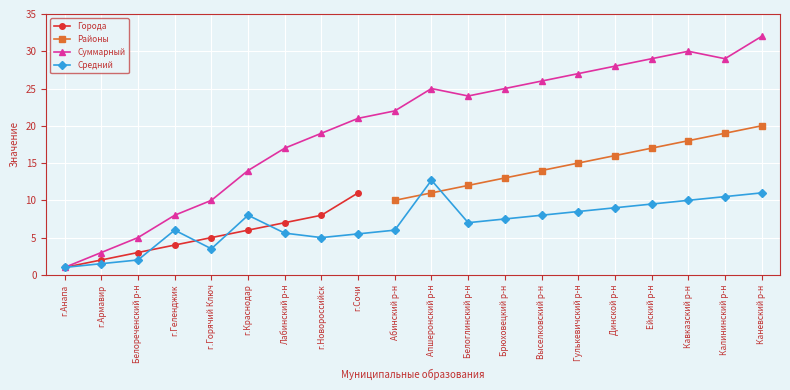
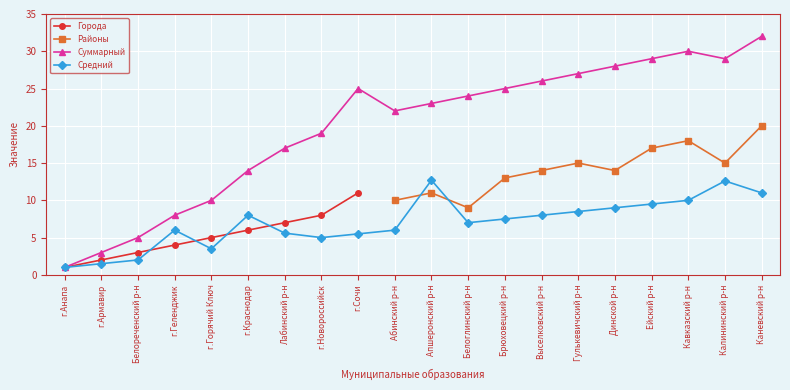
  {
    "Города": {
      "г.Армавир": 2,
      "Белореченский р-н": 3,
      "г.Геленджик": 4,
      "г.Горячий Ключ": 5,
      "г.Краснодар": 6,
      "Лабинский р-н": 7,
      "г.Новороссийск": 8,
      "г.Сочи": 11
    },
    "Районы": {
      "Абинский р-н": 10,
      "Апшеронский р-н": 11,
-     "Белоглинский р-н": 12,
+     "Белоглинский р-н": 9,
      "Брюховецкий р-н": 13,
      "Выселковский р-н": 14,
      "Гулькевичский р-н": 15,
-     "Динской р-н": 16,
+     "Динской р-н": 14,
      "Ейский р-н": 17,
      "Кавказский р-н": 18,
-     "Калининский р-н": 19,
+     "Калининский р-н": 15,
      "Каневский р-н": 20
    },
    "Суммарный": {
      "г.Армавир": 3,
      "Белореченский р-н": 5,
      "г.Геленджик": 8,
      "г.Горячий Ключ": 10,
      "г.Краснодар": 14,
      "Лабинский р-н": 17,
      "г.Новороссийск": 19,
-     "г.Сочи": 21,
+     "г.Сочи": 25,
      "Абинский р-н": 22,
-     "Апшеронский р-н": 25,
+     "Апшеронский р-н": 23,
      "Белоглинский р-н": 24,
      "Брюховецкий р-н": 25,
      "Выселковский р-н": 26,
      "Гулькевичский р-н": 27,
      "Динской р-н": 28,
      "Ейский р-н": 29,
      "Кавказский р-н": 30,
      "Калининский р-н": 29,
      "Каневский р-н": 32
    },
    "Средний": {
      "г.Армавир": 2,
      "Белореченский р-н": 2,
      "г.Геленджик": 6,
      "г.Горячий Ключ": 4,
      "г.Краснодар": 8,
      "Лабинский р-н": 6,
      "г.Новороссийск": 5,
      "г.Сочи": 6,
      "Абинский р-н": 6,
      "Апшеронский р-н": 13,
      "Белоглинский р-н": 7,
      "Брюховецкий р-н": 8,
      "Выселковский р-н": 8,
      "Гулькевичский р-н": 9,
      "Динской р-н": 9,
      "Ейский р-н": 10,
      "Кавказский р-н": 10,
-     "Калининский р-н": 11,
+     "Калининский р-н": 13,
      "Каневский р-н": 11
    }
  }
